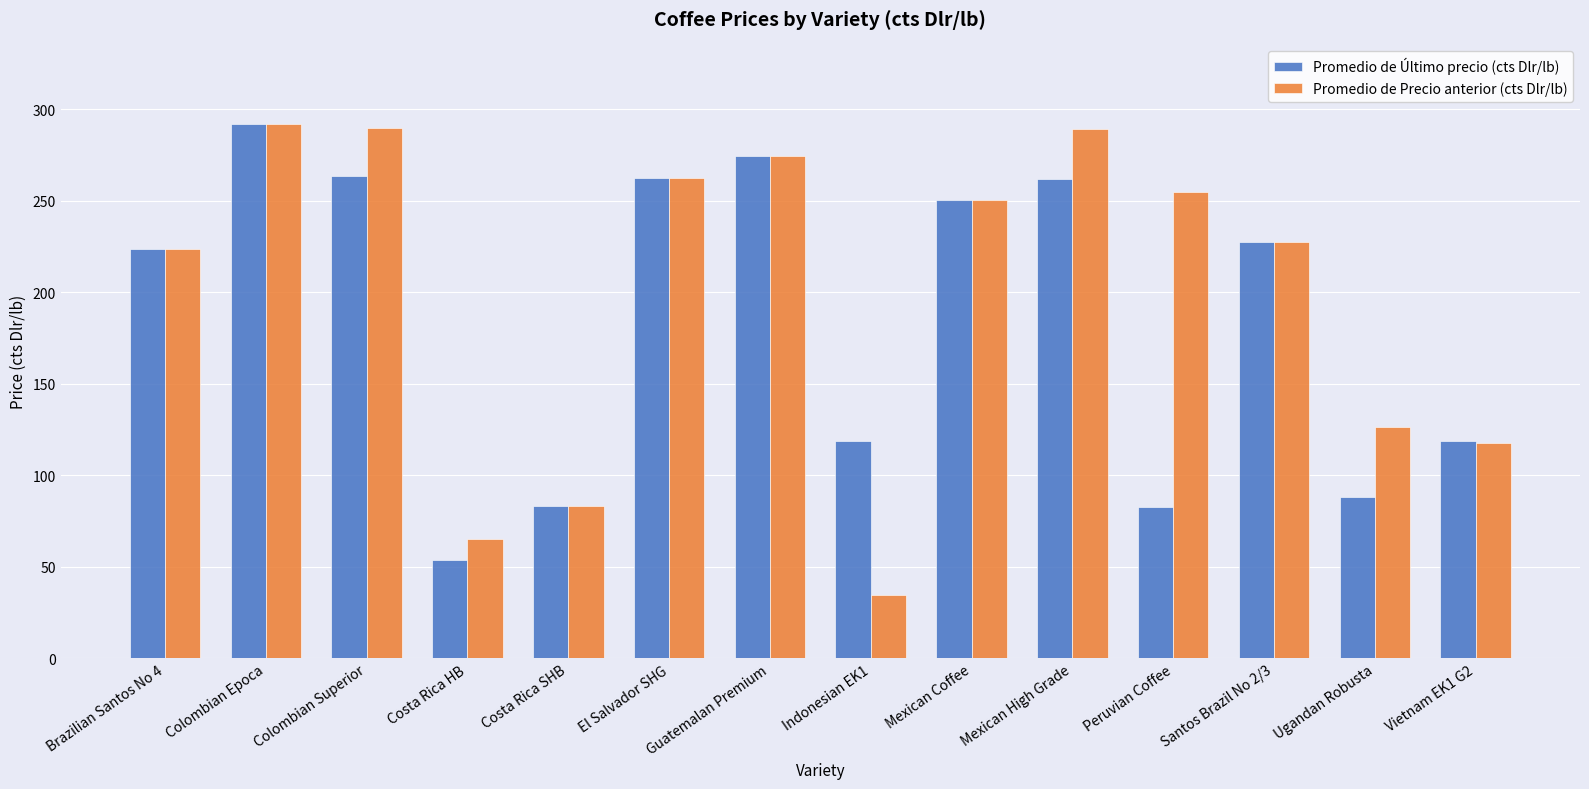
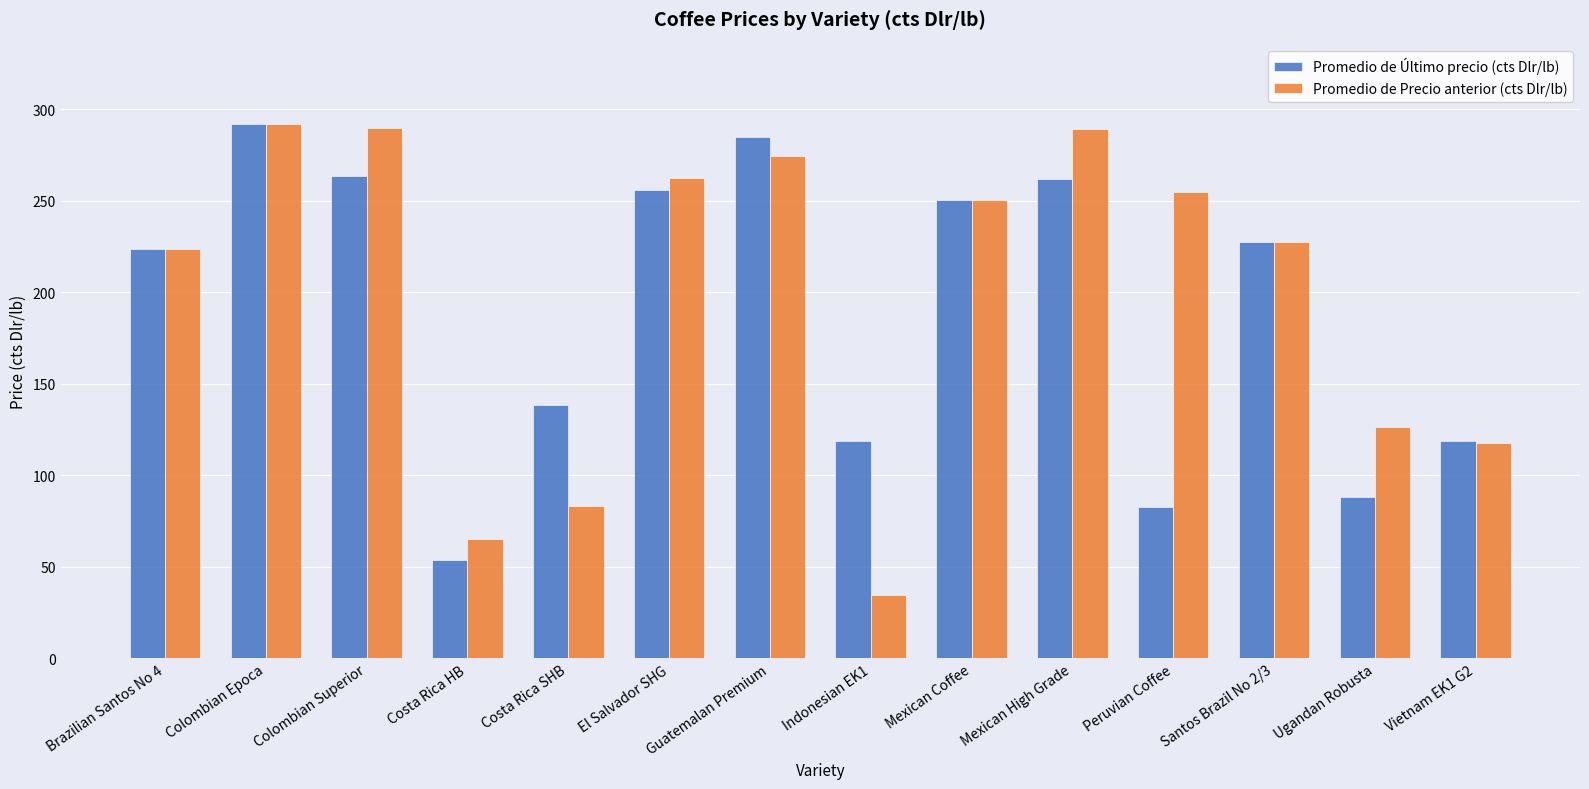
  {
    "Promedio de Último precio (cts Dlr/lb)": {
      "Brazilian Santos No 4": 224,
      "Colombian Epoca": 292,
      "Colombian Superior": 264,
      "Costa Rica HB": 54,
-     "Costa Rica SHB": 83,
-     "El Salvador SHG": 263,
-     "Guatemalan Premium": 275,
+     "Costa Rica SHB": 138,
+     "El Salvador SHG": 256,
+     "Guatemalan Premium": 285,
      "Indonesian EK1": 119,
      "Mexican Coffee": 251,
      "Mexican High Grade": 262,
      "Peruvian Coffee": 83,
      "Santos Brazil No 2/3": 228,
      "Ugandan Robusta": 88,
      "Vietnam EK1 G2": 119
    },
    "Promedio de Precio anterior (cts Dlr/lb)": {
      "Brazilian Santos No 4": 224,
      "Colombian Epoca": 292,
      "Colombian Superior": 290,
      "Costa Rica HB": 65,
      "Costa Rica SHB": 83,
      "El Salvador SHG": 263,
      "Guatemalan Premium": 275,
      "Indonesian EK1": 34,
      "Mexican Coffee": 251,
      "Mexican High Grade": 289,
      "Peruvian Coffee": 255,
      "Santos Brazil No 2/3": 228,
      "Ugandan Robusta": 127,
      "Vietnam EK1 G2": 118
    }
  }
